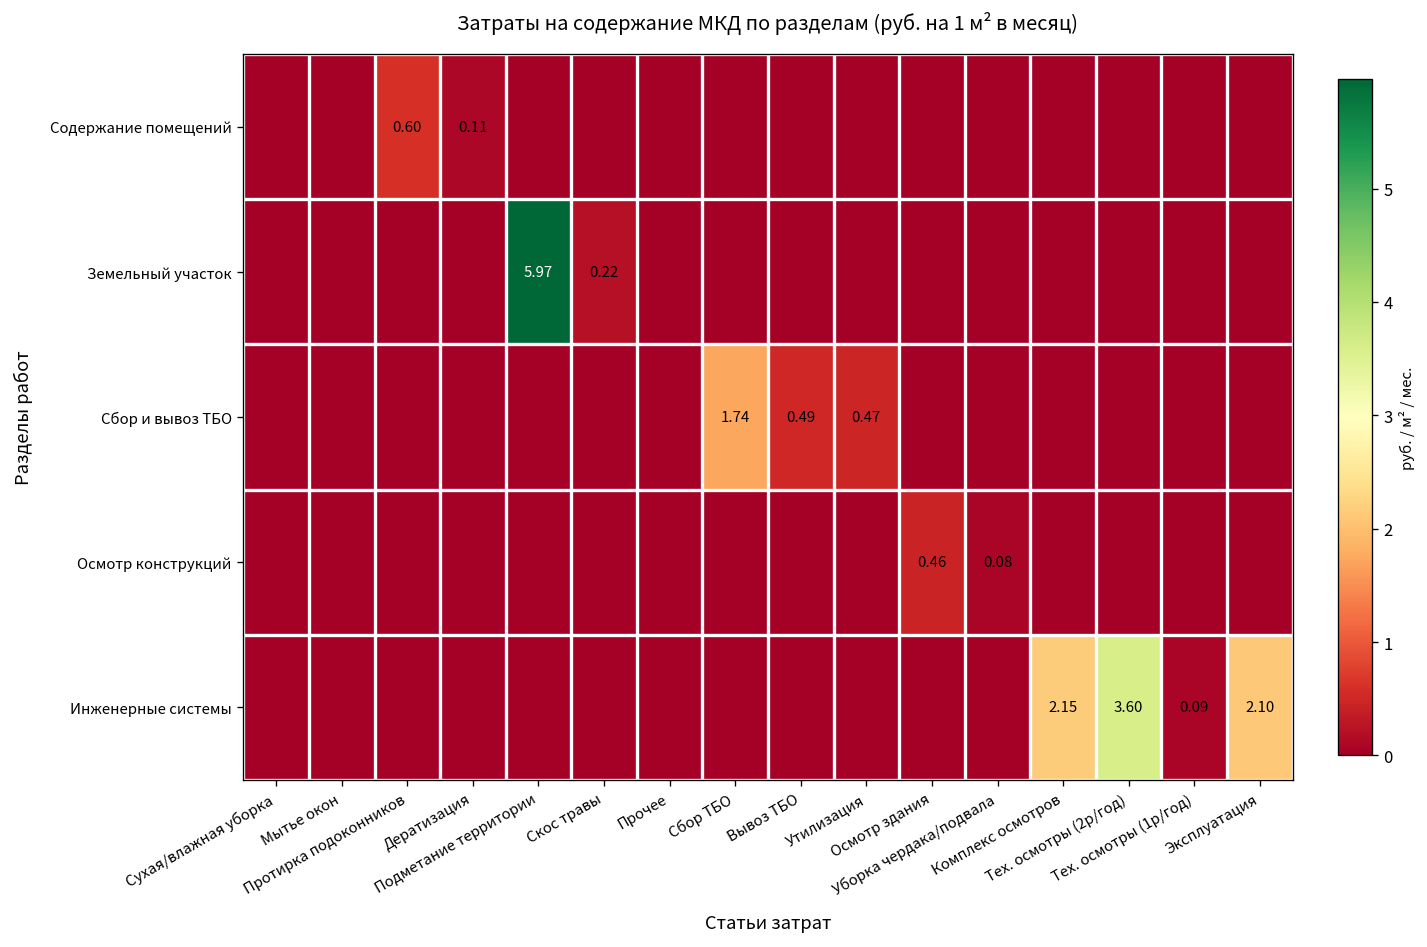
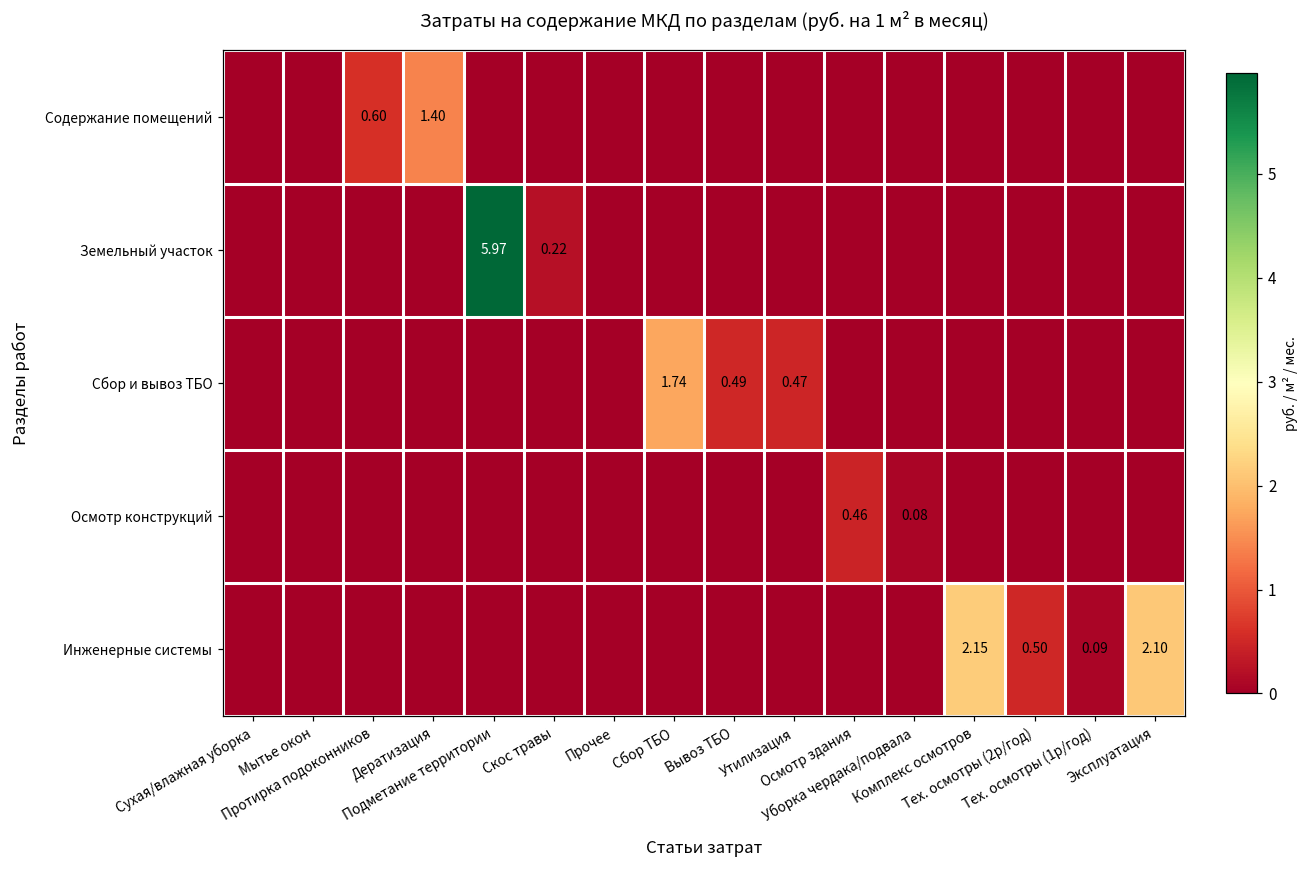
  {
    "Содержание помещений": {
      "Протирка подоконников": 0.60,
-     "Дератизация": 0.11
+     "Дератизация": 1.40
    },
    "Земельный участок": {
      "Подметание территории": 5.97,
      "Скос травы": 0.22
    },
    "Сбор и вывоз ТБО": {
      "Сбор ТБО": 1.74,
      "Вывоз ТБО": 0.49,
      "Утилизация": 0.47
    },
    "Осмотр конструкций": {
      "Осмотр здания": 0.46,
      "Уборка чердака/подвала": 0.08
    },
    "Инженерные системы": {
      "Комплекс осмотров": 2.15,
-     "Тех. осмотры (2р/год)": 3.60,
+     "Тех. осмотры (2р/год)": 0.50,
      "Тех. осмотры (1р/год)": 0.09,
      "Эксплуатация": 2.10
    }
  }
